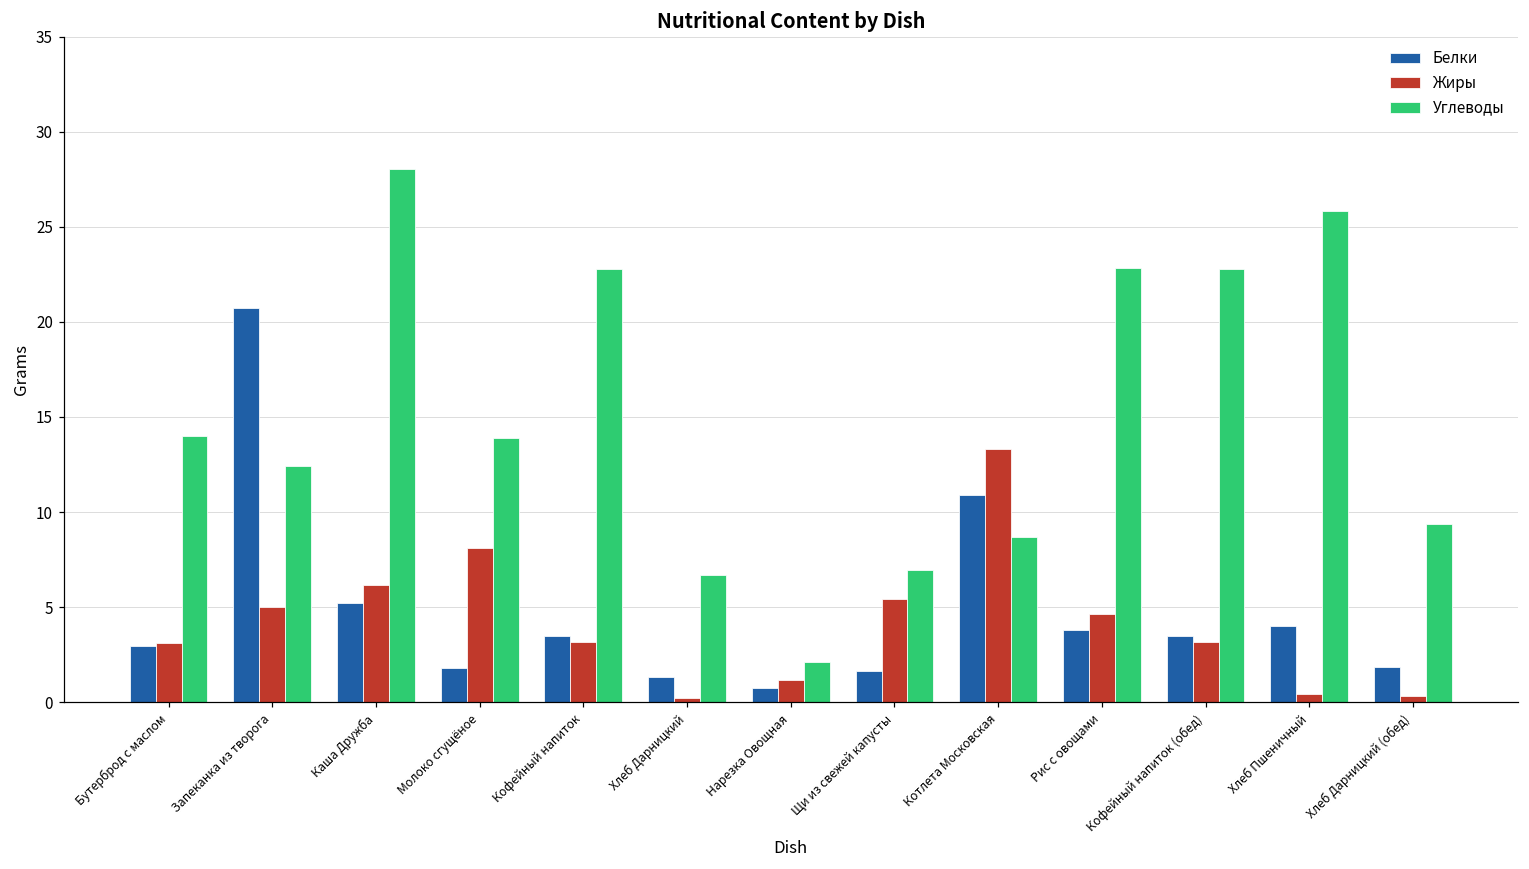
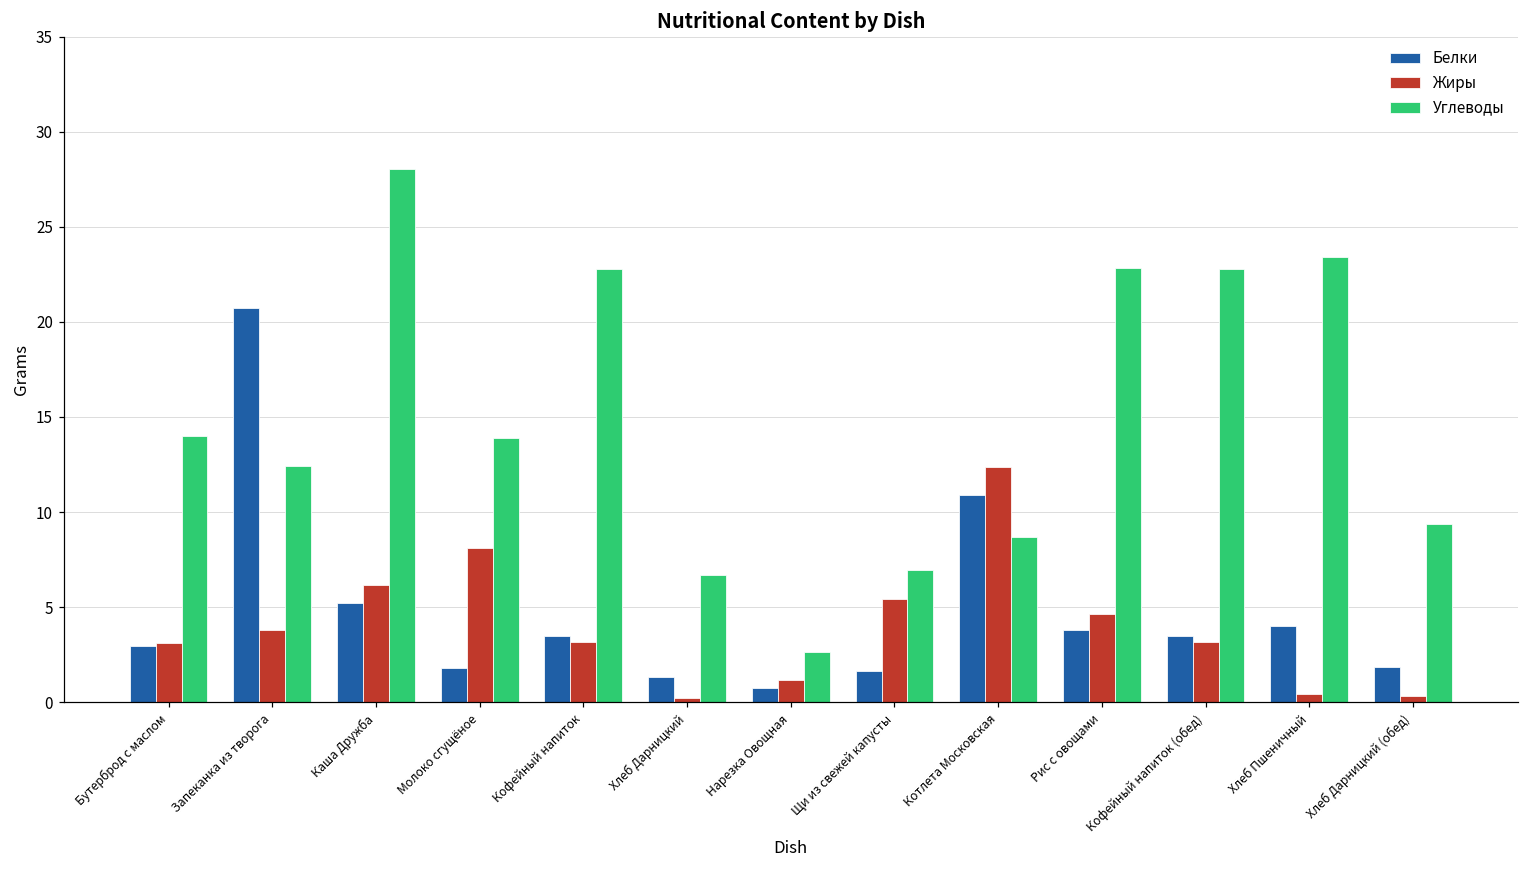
  {
    "Белки": {
      "Бутерброд с маслом": 2.9,
      "Запеканка из творога": 20.7,
      "Каша Дружба": 5.2,
      "Молоко сгущёное": 1.8,
      "Кофейный напиток": 3.5,
      "Хлеб Дарницкий": 1.3,
      "Нарезка Овощная": 0.8,
      "Щи из свежей капусты": 1.6,
      "Котлета Московская": 10.9,
      "Рис с овощами": 3.8,
      "Кофейный напиток (обед)": 3.5,
      "Хлеб Пшеничный": 4.0,
      "Хлеб Дарницкий (обед)": 1.9
    },
    "Жиры": {
      "Бутерброд с маслом": 3.1,
-     "Запеканка из творога": 5.0,
+     "Запеканка из творога": 3.8,
      "Каша Дружба": 6.2,
      "Молоко сгущёное": 8.1,
      "Кофейный напиток": 3.2,
      "Хлеб Дарницкий": 0.2,
      "Нарезка Овощная": 1.2,
      "Щи из свежей капусты": 5.4,
-     "Котлета Московская": 13.3,
+     "Котлета Московская": 12.4,
      "Рис с овощами": 4.7,
      "Кофейный напиток (обед)": 3.2,
      "Хлеб Пшеничный": 0.4,
      "Хлеб Дарницкий (обед)": 0.3
    },
    "Углеводы": {
      "Бутерброд с маслом": 14.0,
      "Запеканка из творога": 12.4,
      "Каша Дружба": 28.1,
      "Молоко сгущёное": 13.9,
      "Кофейный напиток": 22.8,
      "Хлеб Дарницкий": 6.7,
-     "Нарезка Овощная": 2.1,
+     "Нарезка Овощная": 2.7,
      "Щи из свежей капусты": 7.0,
      "Котлета Московская": 8.7,
      "Рис с овощами": 22.8,
      "Кофейный напиток (обед)": 22.8,
-     "Хлеб Пшеничный": 25.8,
+     "Хлеб Пшеничный": 23.4,
      "Хлеб Дарницкий (обед)": 9.4
    }
  }
